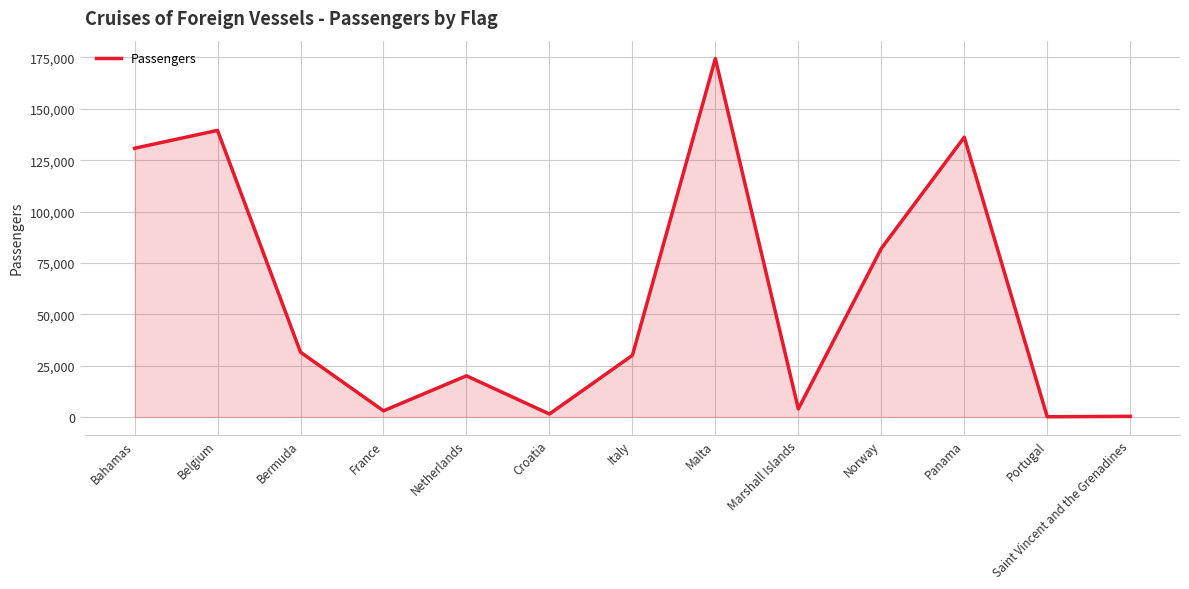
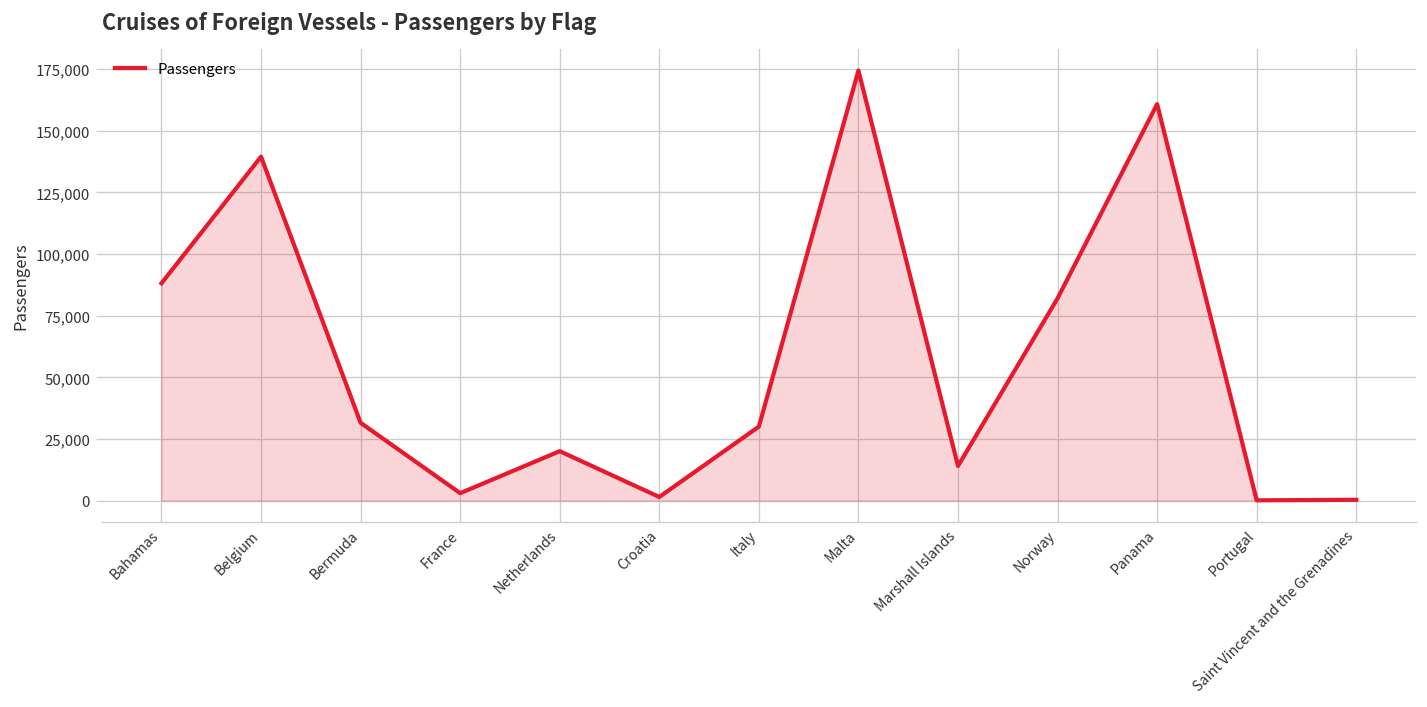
  {
-   "Bahamas": "131,000",
+   "Bahamas": "88,000",
    "Belgium": "139,000",
    "Bermuda": "32,000",
    "France": "3,000",
    "Netherlands": "20,000",
    "Croatia": "1,000",
    "Italy": "30,000",
    "Malta": "174,000",
-   "Marshall Islands": "4,000",
+   "Marshall Islands": "14,000",
    "Norway": "82,000",
-   "Panama": "136,000",
+   "Panama": "161,000",
    "Portugal": "0",
    "Saint Vincent and the Grenadines": "0"
  }
